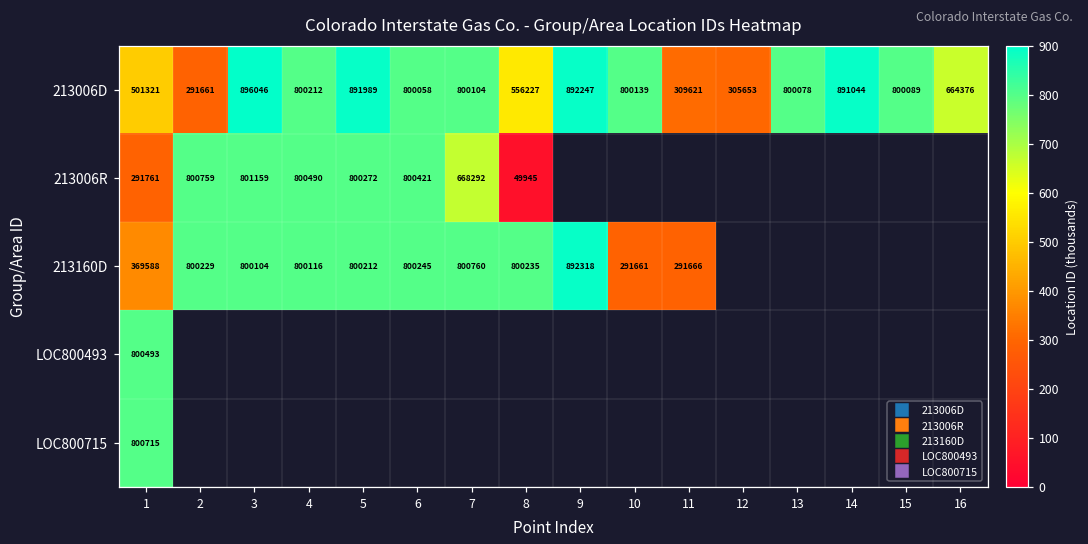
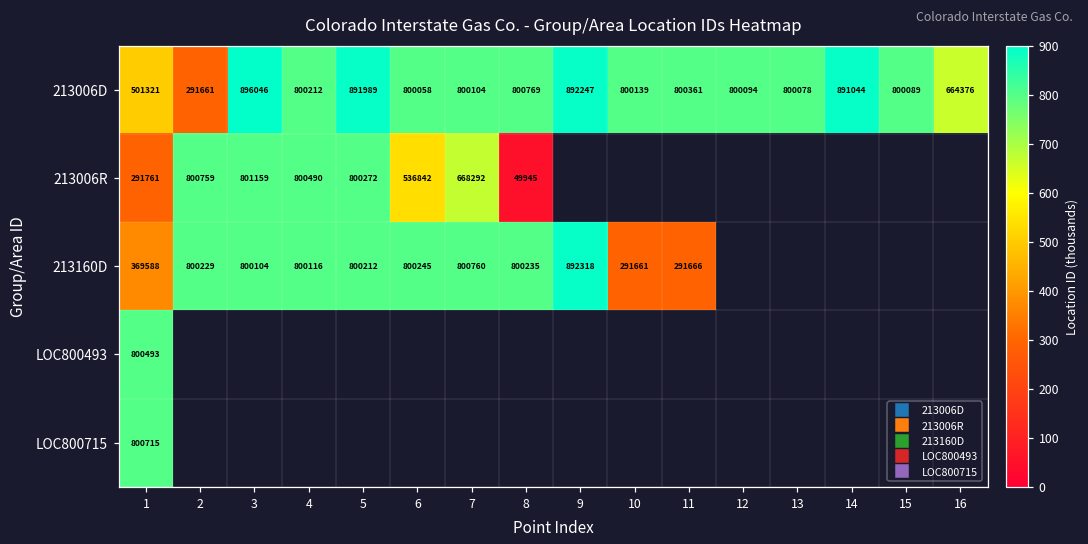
  {
    "213006D": {
      "1": 501321,
      "2": 291661,
      "3": 896046,
      "4": 800212,
      "5": 891989,
      "6": 800058,
      "7": 800104,
-     "8": 556227,
+     "8": 800769,
      "9": 892247,
      "10": 800139,
-     "11": 309621,
-     "12": 305653,
+     "11": 800361,
+     "12": 800094,
      "13": 800078,
      "14": 891044,
      "15": 800089,
      "16": 664376
    },
    "213006R": {
      "1": 291761,
      "2": 800759,
      "3": 801159,
      "4": 800490,
      "5": 800272,
-     "6": 800421,
+     "6": 536842,
      "7": 668292,
      "8": 49945
    },
    "213160D": {
      "1": 369588,
      "2": 800229,
      "3": 800104,
      "4": 800116,
      "5": 800212,
      "6": 800245,
      "7": 800760,
      "8": 800235,
      "9": 892318,
      "10": 291661,
      "11": 291666
    },
    "LOC800493": {
      "1": 800493
    },
    "LOC800715": {
      "1": 800715
    }
  }
